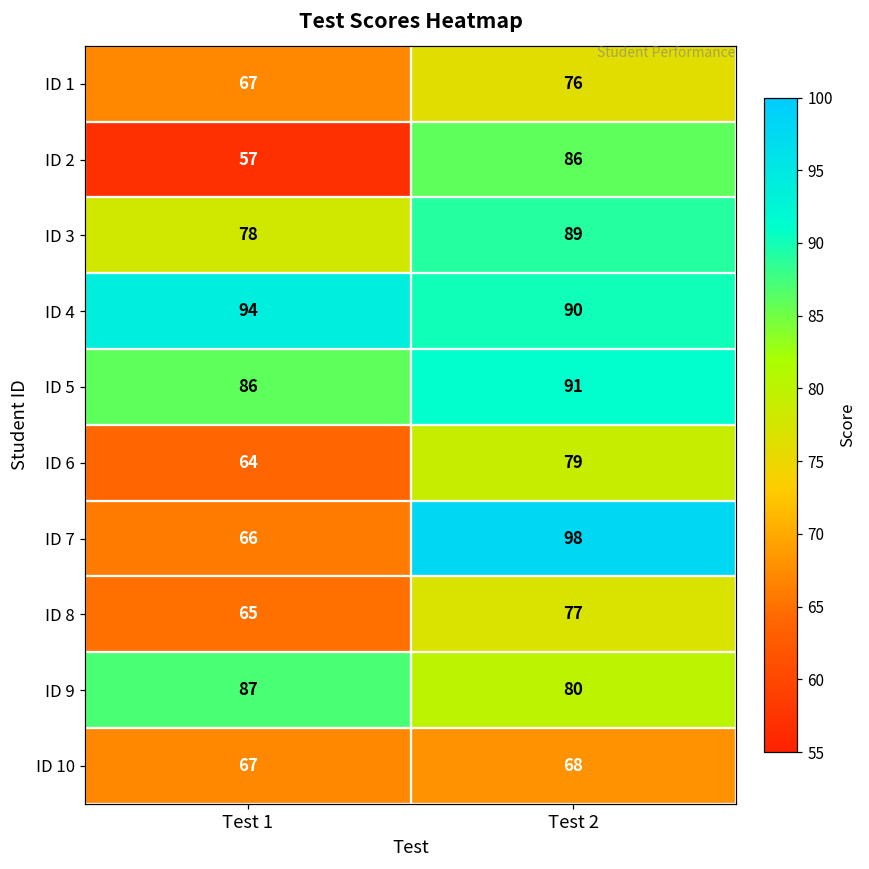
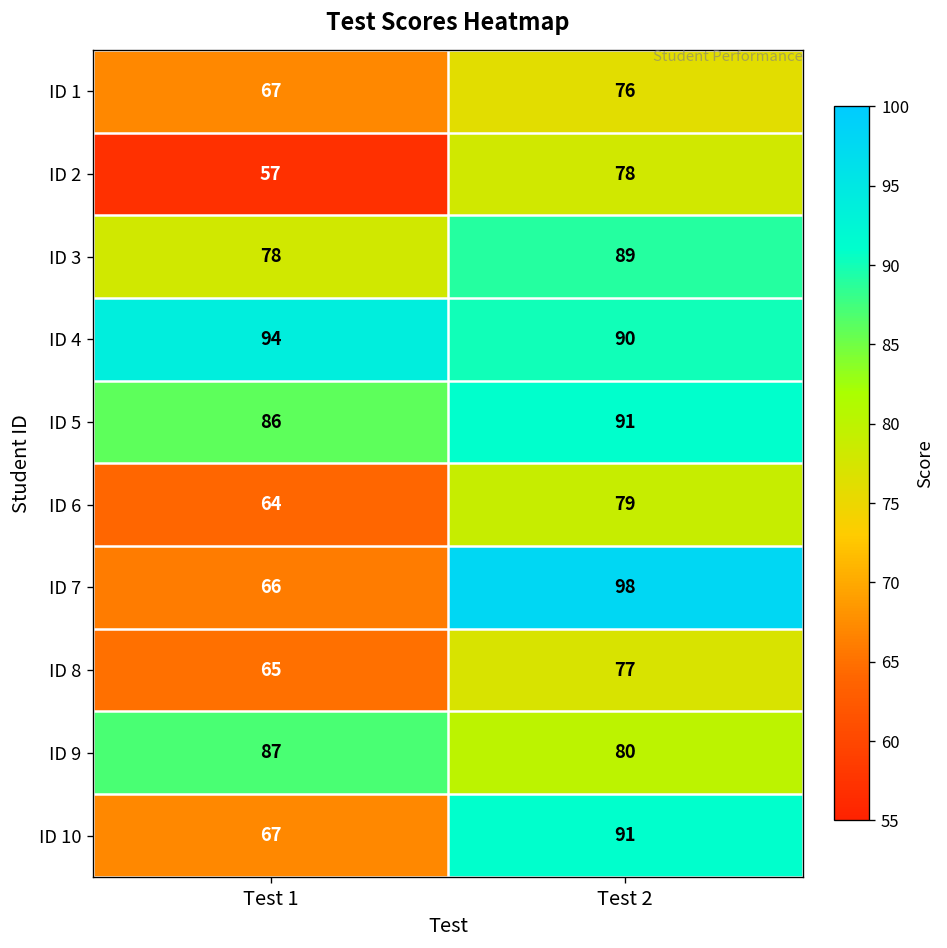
  {
    "ID 1": {
      "Test 1": 67
    },
    "ID 2": {
      "Test 1": 57,
-     "Test 2": 86
+     "Test 2": 78
    },
    "ID 3": {
      "Test 1": 78,
      "Test 2": 89
    },
    "ID 4": {
      "Test 1": 94,
      "Test 2": 90
    },
    "ID 5": {
      "Test 1": 86,
      "Test 2": 91
    },
    "ID 6": {
      "Test 1": 64,
      "Test 2": 79
    },
    "ID 7": {
      "Test 1": 66,
      "Test 2": 98
    },
    "ID 8": {
      "Test 1": 65,
      "Test 2": 77
    },
    "ID 9": {
      "Test 1": 87,
      "Test 2": 80
    },
    "ID 10": {
      "Test 1": 67,
-     "Test 2": 68
+     "Test 2": 91
    }
  }
